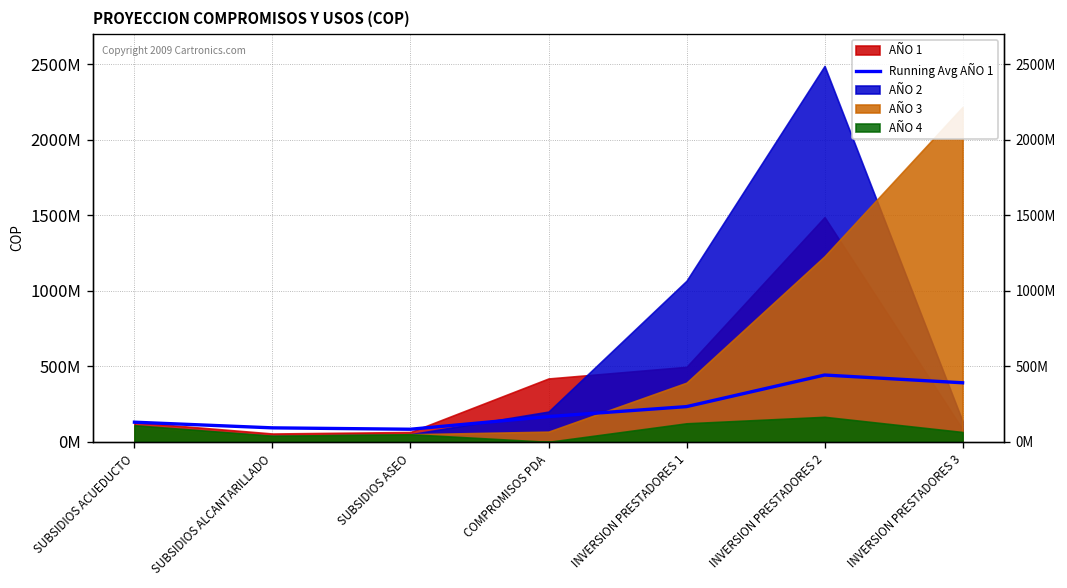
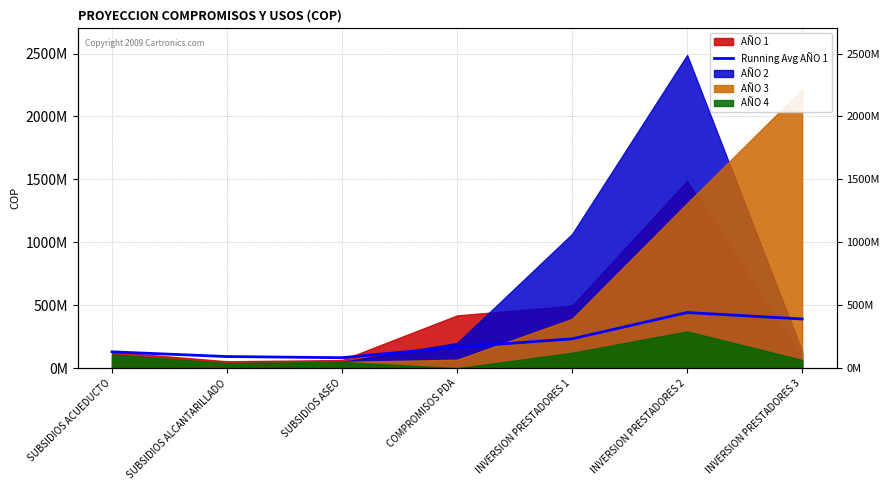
  {
    "AÑO 1": {
      "COMPROMISOS PDA": 420000000,
      "INVERSION PRESTADORES 1": 500000000,
      "INVERSION PRESTADORES 2": 1490000000
    },
    "AÑO 3": {
      "COMPROMISOS PDA": 70000000,
      "INVERSION PRESTADORES 1": 390000000,
-     "INVERSION PRESTADORES 2": 1230000000
+     "INVERSION PRESTADORES 2": 1310000000
    },
    "AÑO 4": {
      "COMPROMISOS PDA": 0,
      "INVERSION PRESTADORES 1": 120000000,
-     "INVERSION PRESTADORES 2": 170000000
+     "INVERSION PRESTADORES 2": 290000000
    }
  }
